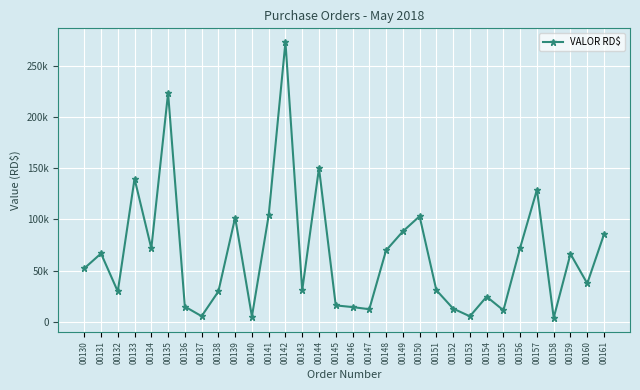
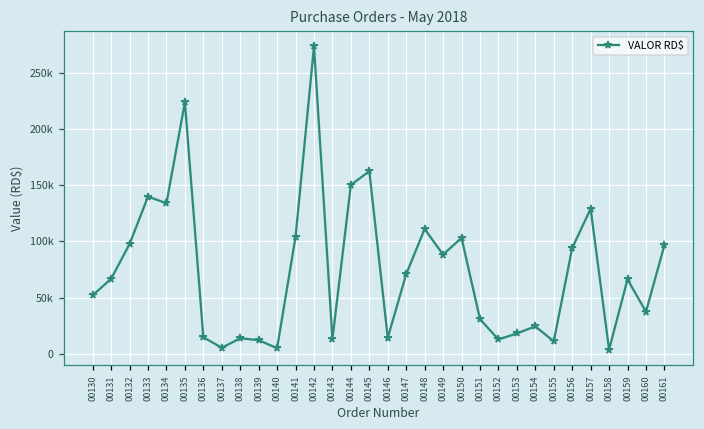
  {
    "00130": 52000,
    "00131": 67000,
-   "00132": 29000,
+   "00132": 98000,
    "00133": 140000,
-   "00134": 72000,
+   "00134": 134000,
    "00135": 224000,
    "00136": 15000,
    "00137": 5000,
-   "00138": 29000,
-   "00139": 102000,
+   "00138": 14000,
+   "00139": 12000,
    "00140": 5000,
    "00141": 104000,
    "00142": 274000,
-   "00143": 31000,
+   "00143": 13000,
    "00144": 150000,
-   "00145": 16000,
+   "00145": 162000,
    "00146": 14000,
-   "00147": 12000,
-   "00148": 70000,
+   "00147": 71000,
+   "00148": 111000,
    "00149": 88000,
    "00150": 103000,
    "00151": 31000,
    "00152": 13000,
-   "00153": 5000,
+   "00153": 18000,
    "00154": 24000,
    "00155": 11000,
-   "00156": 72000,
+   "00156": 94000,
    "00157": 129000,
    "00158": 4000,
    "00159": 66000,
    "00160": 37000,
-   "00161": 85000
+   "00161": 97000
  }
